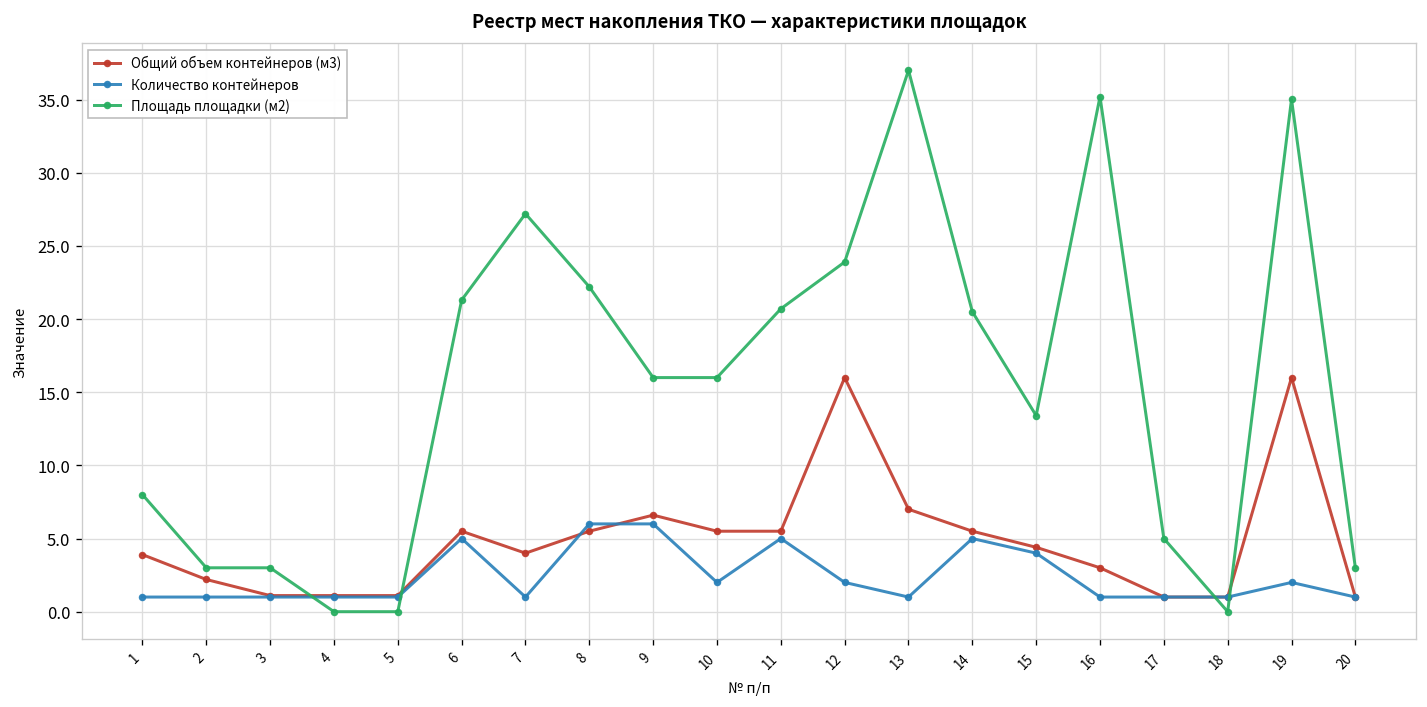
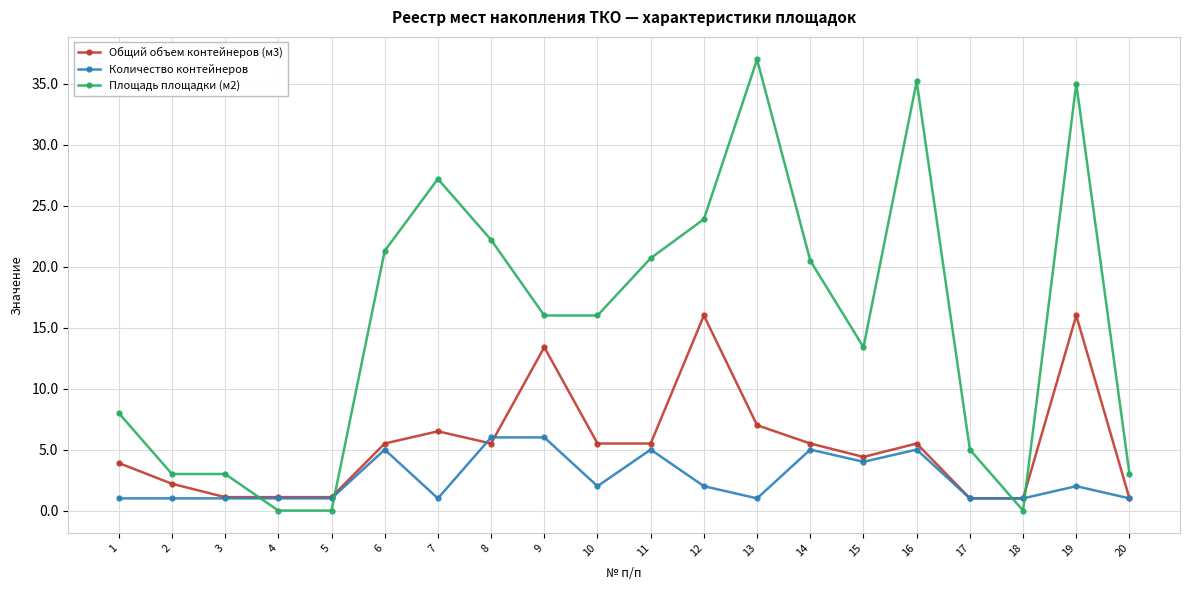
  {
    "Общий объем контейнеров (м3)": {
      "1": 3.9,
      "2": 2.2,
      "6": 5.5,
-     "7": 4.0,
+     "7": 6.5,
      "8": 5.5,
-     "9": 6.6,
+     "9": 13.4,
      "10": 5.5,
      "11": 5.5,
      "12": 16.0,
      "13": 7.0,
      "14": 5.5,
      "15": 4.4,
-     "16": 3.0,
+     "16": 5.5,
      "19": 16.0
    },
    "Количество контейнеров": {
      "1": 1,
      "2": 1,
      "6": 5,
      "7": 1,
      "8": 6,
      "9": 6,
      "10": 2,
      "11": 5,
      "12": 2,
      "13": 1,
      "14": 5,
      "15": 4,
-     "16": 1,
+     "16": 5,
      "19": 2
    },
    "Площадь площадки (м2)": {
      "1": 8.0,
      "2": 3.0,
      "3": 3.0,
      "4": 0.0,
      "5": 0.0,
      "6": 21.3,
      "7": 27.2,
      "8": 22.2,
      "9": 16.0,
      "10": 16.0,
      "11": 20.7,
      "12": 23.9,
      "13": 37.0,
      "14": 20.5,
      "15": 13.4,
      "16": 35.2,
      "17": 5.0,
      "18": 0.0,
      "19": 35.0,
      "20": 3.0
    }
  }
